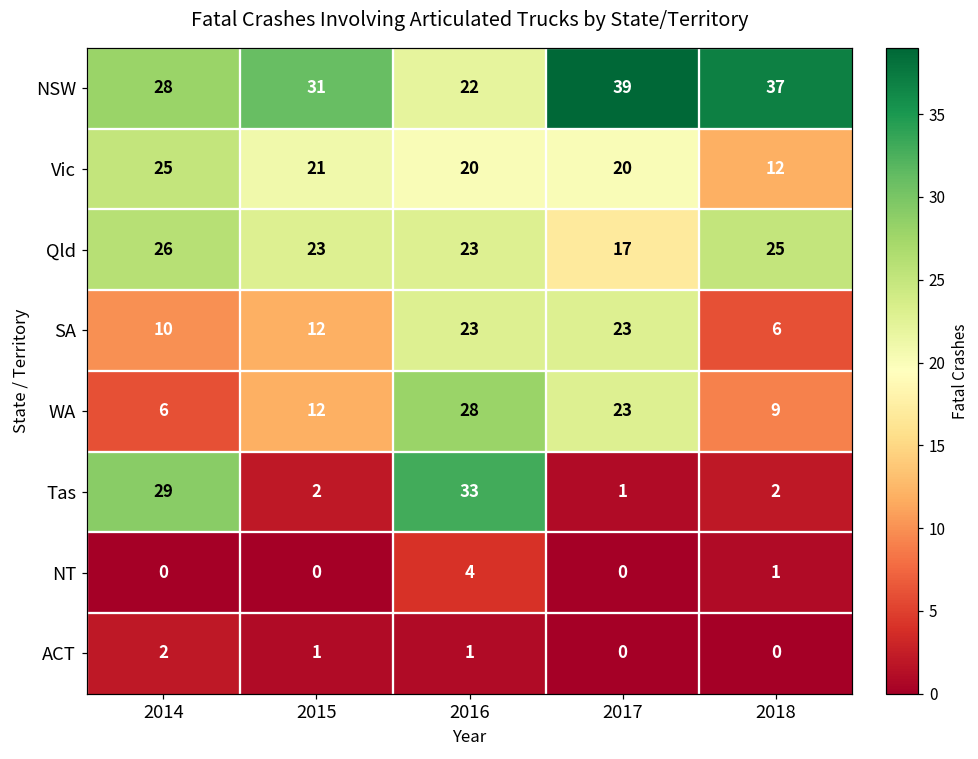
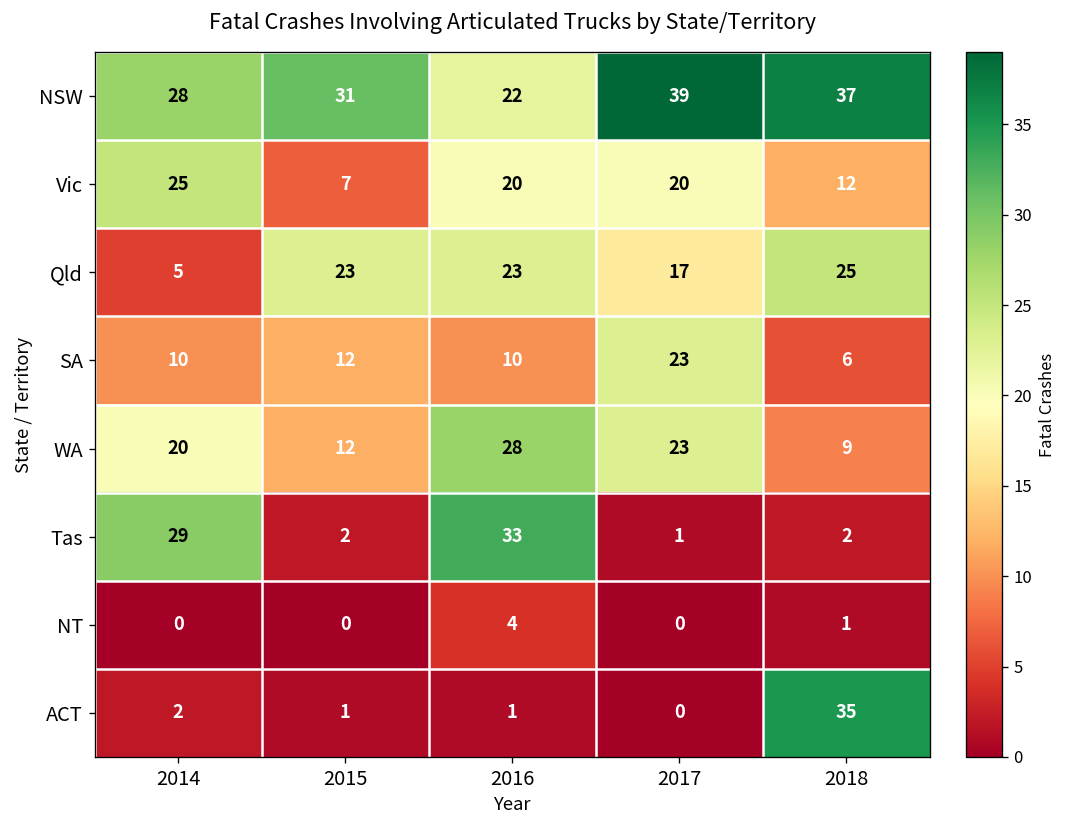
  {
    "NSW": {
      "2014": 28,
      "2015": 31,
      "2016": 22,
      "2017": 39,
      "2018": 37
    },
    "Vic": {
      "2014": 25,
-     "2015": 21,
+     "2015": 7,
      "2016": 20,
      "2017": 20,
      "2018": 12
    },
    "Qld": {
-     "2014": 26,
+     "2014": 5,
      "2015": 23,
      "2016": 23,
      "2017": 17,
      "2018": 25
    },
    "SA": {
      "2014": 10,
      "2015": 12,
-     "2016": 23,
+     "2016": 10,
      "2017": 23,
      "2018": 6
    },
    "WA": {
-     "2014": 6,
+     "2014": 20,
      "2015": 12,
      "2016": 28,
      "2017": 23,
      "2018": 9
    },
    "Tas": {
      "2014": 29,
      "2015": 2,
      "2016": 33,
      "2017": 1,
      "2018": 2
    },
    "NT": {
      "2014": 0,
      "2015": 0,
      "2016": 4,
      "2017": 0,
      "2018": 1
    },
    "ACT": {
      "2014": 2,
      "2015": 1,
      "2016": 1,
      "2017": 0,
-     "2018": 0
+     "2018": 35
    }
  }
